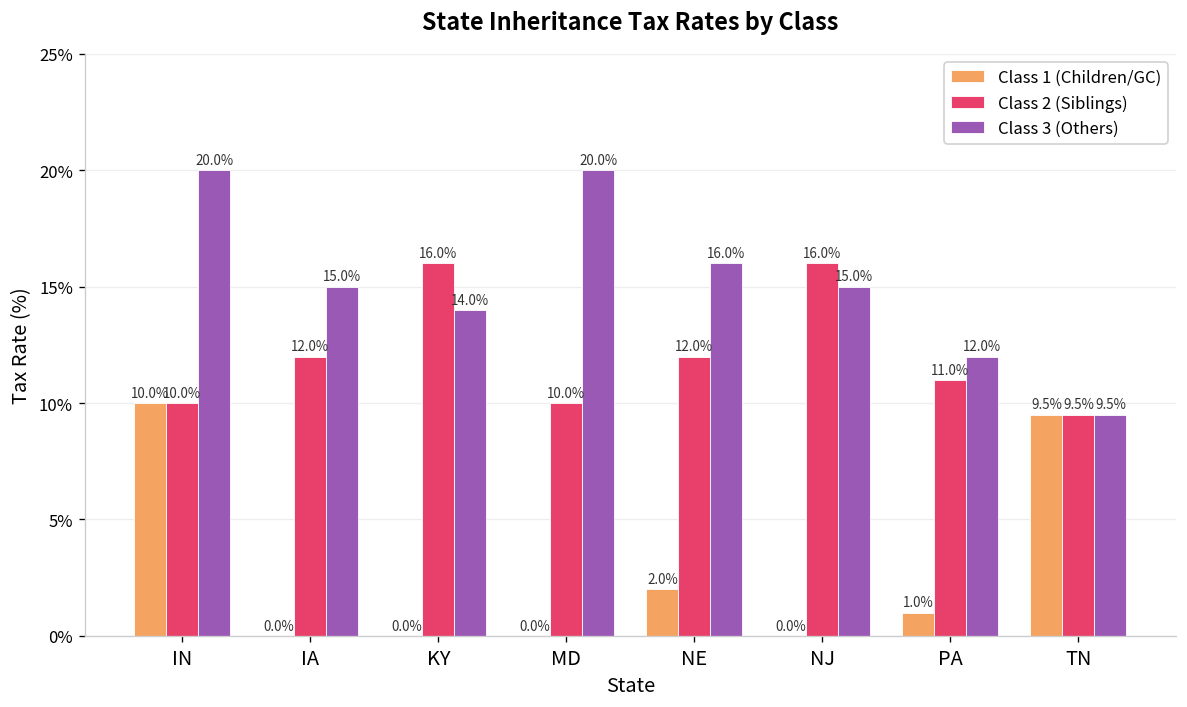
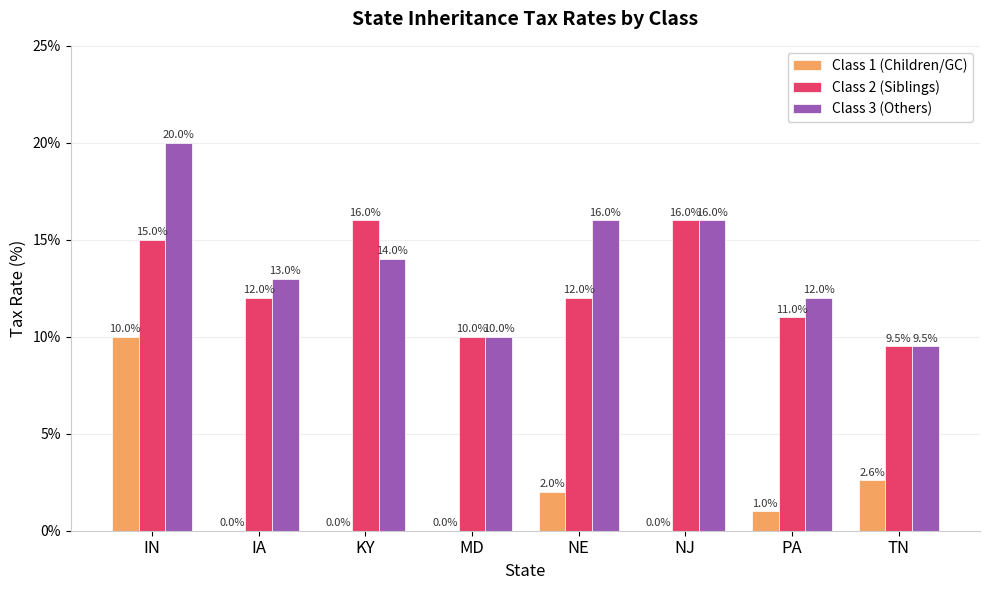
  {
    "Class 1 (Children/GC)": {
      "IA": "0.0%",
      "KY": "0.0%",
      "MD": "0.0%",
      "NE": "2.0%",
      "NJ": "0.0%",
      "PA": "1.0%",
-     "TN": "9.5%"
+     "TN": "2.6%"
    },
    "Class 2 (Siblings)": {
-     "IN": "10.0%",
+     "IN": "15.0%",
      "IA": "12.0%",
      "KY": "16.0%",
      "MD": "10.0%",
      "NE": "12.0%",
      "NJ": "16.0%",
      "PA": "11.0%",
      "TN": "9.5%"
    },
    "Class 3 (Others)": {
      "IN": "20.0%",
-     "IA": "15.0%",
+     "IA": "13.0%",
      "KY": "14.0%",
-     "MD": "20.0%",
+     "MD": "10.0%",
      "NE": "16.0%",
-     "NJ": "15.0%",
+     "NJ": "16.0%",
      "PA": "12.0%",
      "TN": "9.5%"
    }
  }
